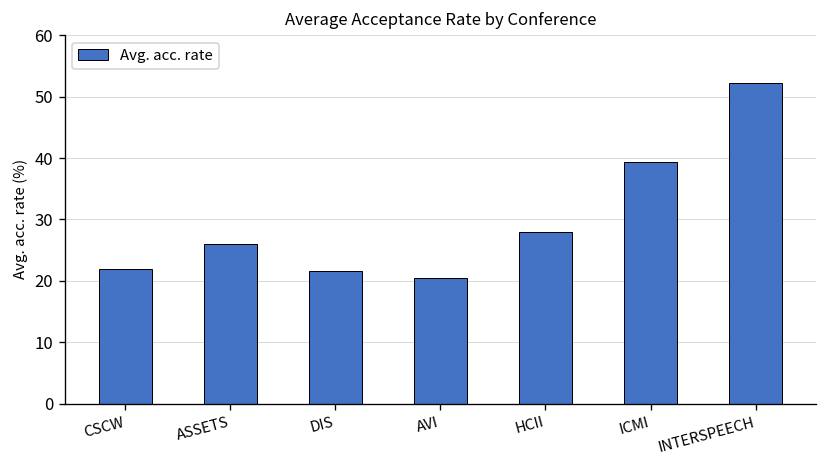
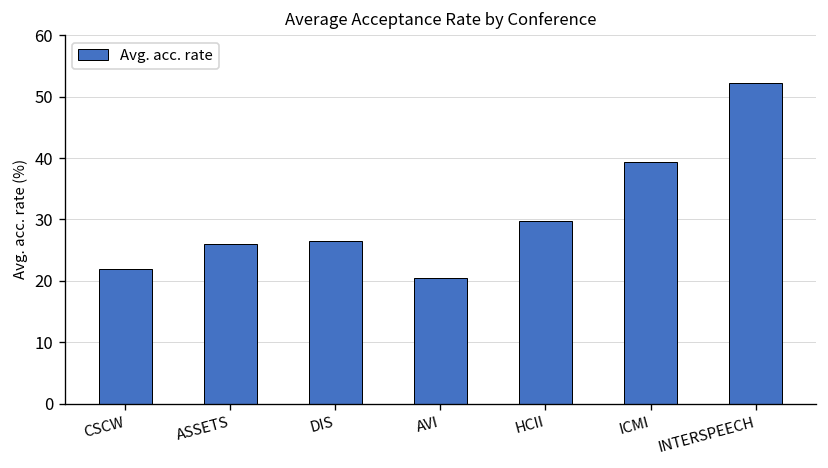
  {
    "CSCW": 22,
    "ASSETS": 26,
-   "DIS": 22,
+   "DIS": 27,
    "AVI": 21,
-   "HCII": 28,
+   "HCII": 30,
    "ICMI": 39,
    "INTERSPEECH": 52
  }
